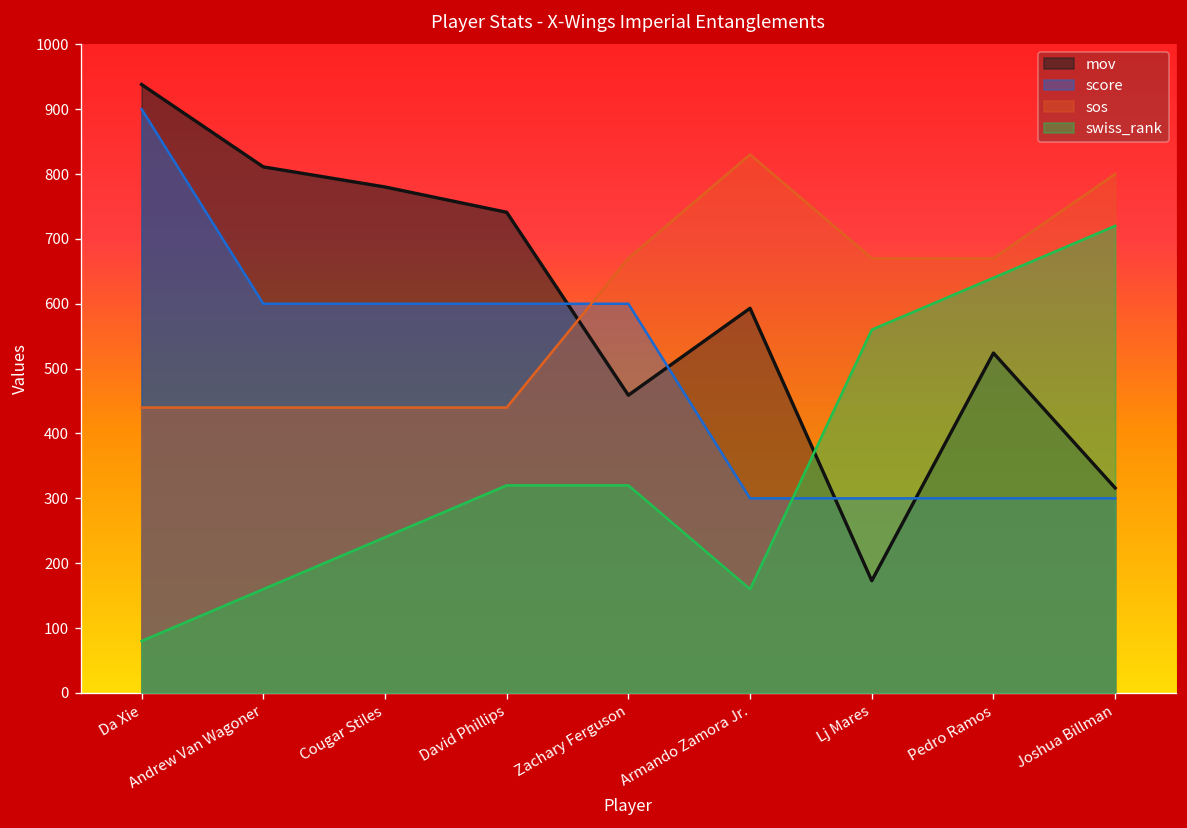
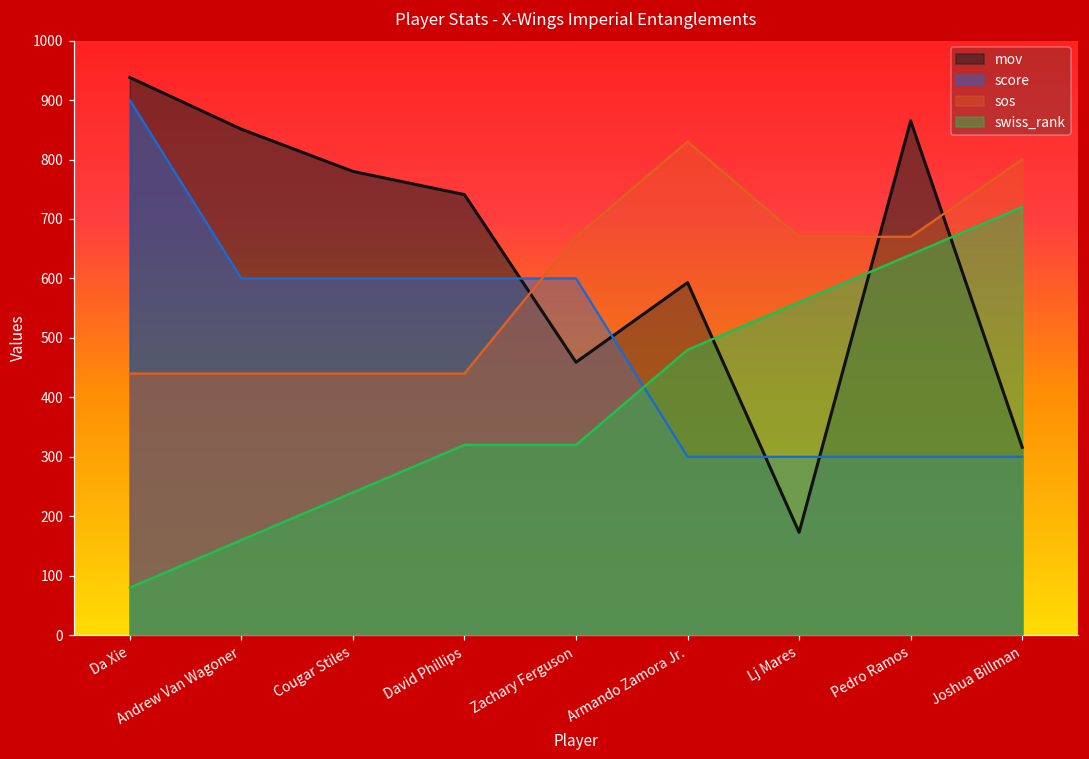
  {
    "mov": {
      "Da Xie": 940,
-     "Andrew Van Wagoner": 810,
+     "Andrew Van Wagoner": 850,
      "Cougar Stiles": 780,
      "David Phillips": 740,
      "Zachary Ferguson": 460,
      "Armando Zamora Jr.": 590,
      "Lj Mares": 170,
-     "Pedro Ramos": 520,
+     "Pedro Ramos": 870,
      "Joshua Billman": 320
    },
    "score": {
      "Da Xie": 900,
      "Andrew Van Wagoner": 600,
      "Cougar Stiles": 600,
      "David Phillips": 600,
      "Zachary Ferguson": 600,
      "Armando Zamora Jr.": 300,
      "Lj Mares": 300,
      "Pedro Ramos": 300,
      "Joshua Billman": 300
    },
    "sos": {
      "Da Xie": 440,
      "Andrew Van Wagoner": 440,
      "Cougar Stiles": 440,
      "David Phillips": 440,
      "Zachary Ferguson": 670,
      "Armando Zamora Jr.": 830,
      "Lj Mares": 670,
      "Pedro Ramos": 670,
      "Joshua Billman": 800
    },
    "swiss_rank": {
      "Da Xie": 80,
      "Andrew Van Wagoner": 160,
      "Cougar Stiles": 240,
      "David Phillips": 320,
      "Zachary Ferguson": 320,
-     "Armando Zamora Jr.": 160,
+     "Armando Zamora Jr.": 480,
      "Lj Mares": 560,
      "Pedro Ramos": 640,
      "Joshua Billman": 720
    }
  }
